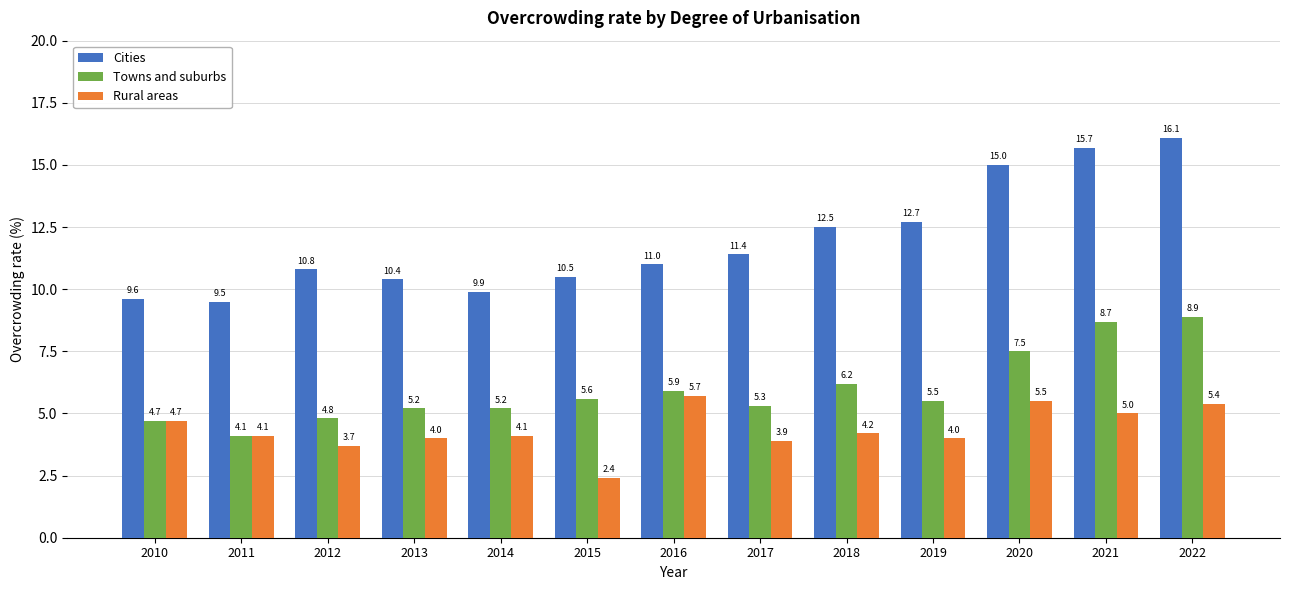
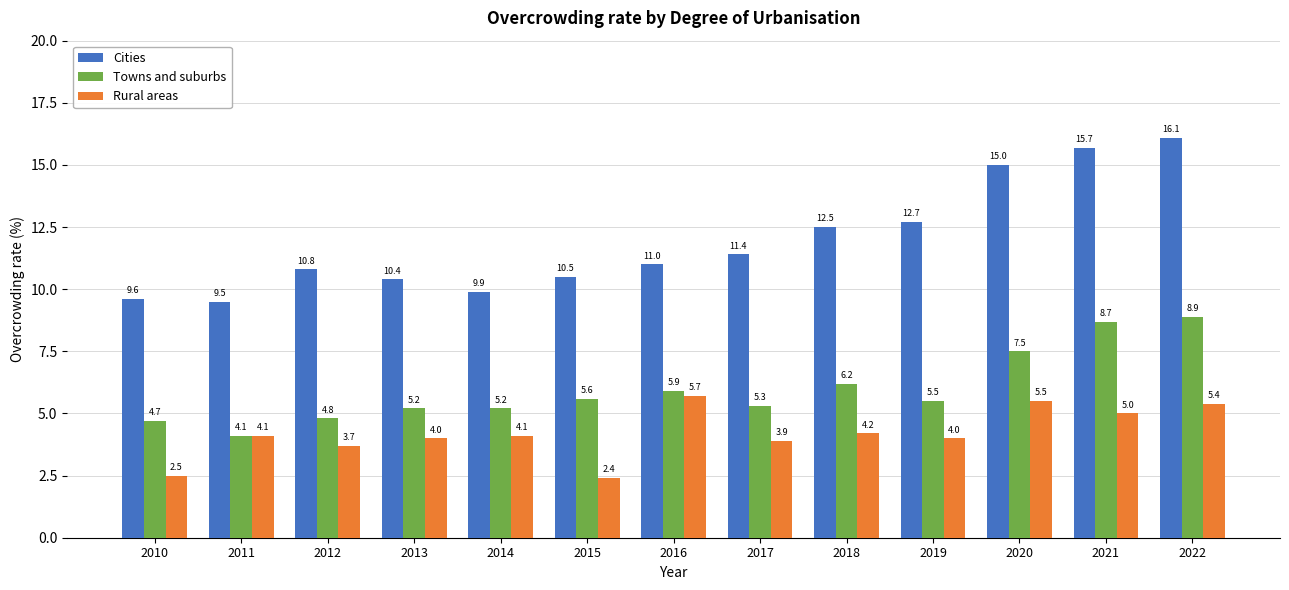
  {
    "Cities": {
      "2010": 9.6,
      "2011": 9.5,
      "2012": 10.8,
      "2013": 10.4,
      "2014": 9.9,
      "2015": 10.5,
      "2016": 11.0,
      "2017": 11.4,
      "2018": 12.5,
      "2019": 12.7,
      "2020": 15.0,
      "2021": 15.7,
      "2022": 16.1
    },
    "Towns and suburbs": {
      "2010": 4.7,
      "2011": 4.1,
      "2012": 4.8,
      "2013": 5.2,
      "2014": 5.2,
      "2015": 5.6,
      "2016": 5.9,
      "2017": 5.3,
      "2018": 6.2,
      "2019": 5.5,
      "2020": 7.5,
      "2021": 8.7,
      "2022": 8.9
    },
    "Rural areas": {
-     "2010": 4.7,
+     "2010": 2.5,
      "2011": 4.1,
      "2012": 3.7,
      "2013": 4.0,
      "2014": 4.1,
      "2015": 2.4,
      "2016": 5.7,
      "2017": 3.9,
      "2018": 4.2,
      "2019": 4.0,
      "2020": 5.5,
      "2021": 5.0,
      "2022": 5.4
    }
  }
